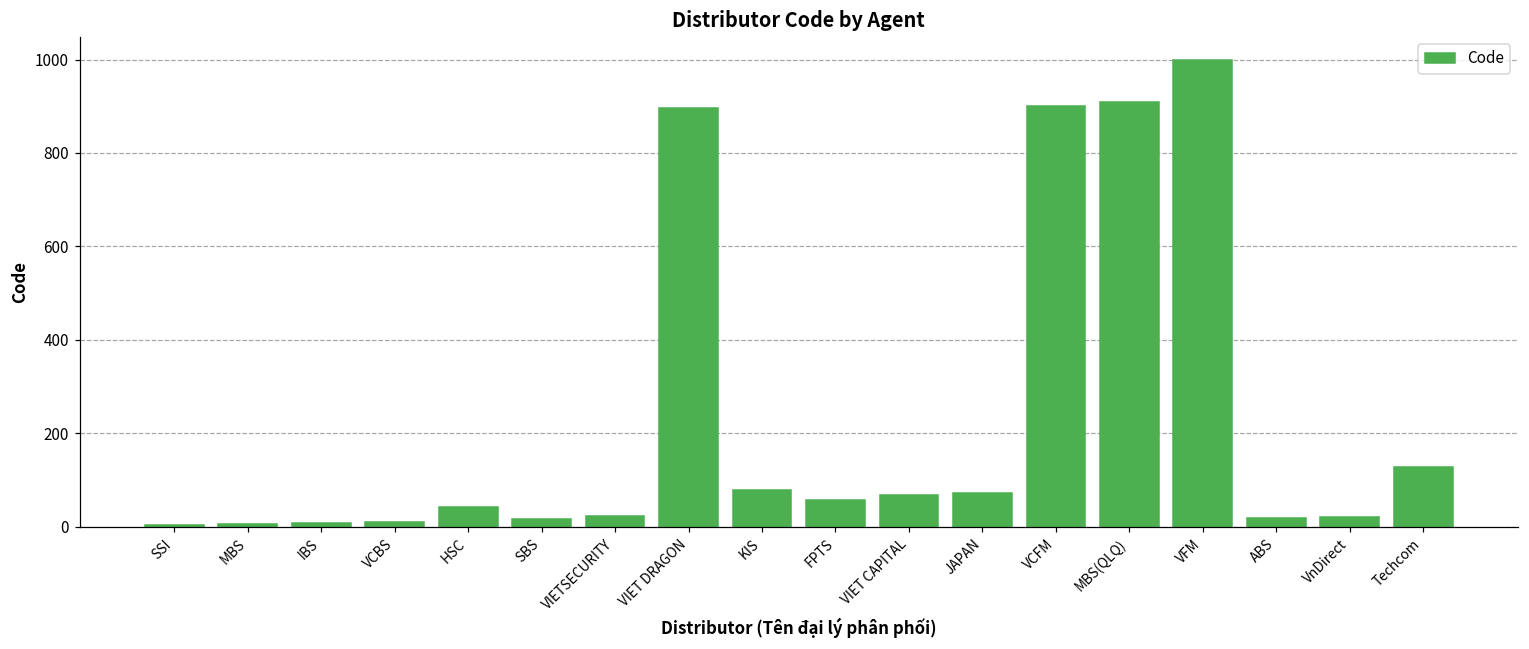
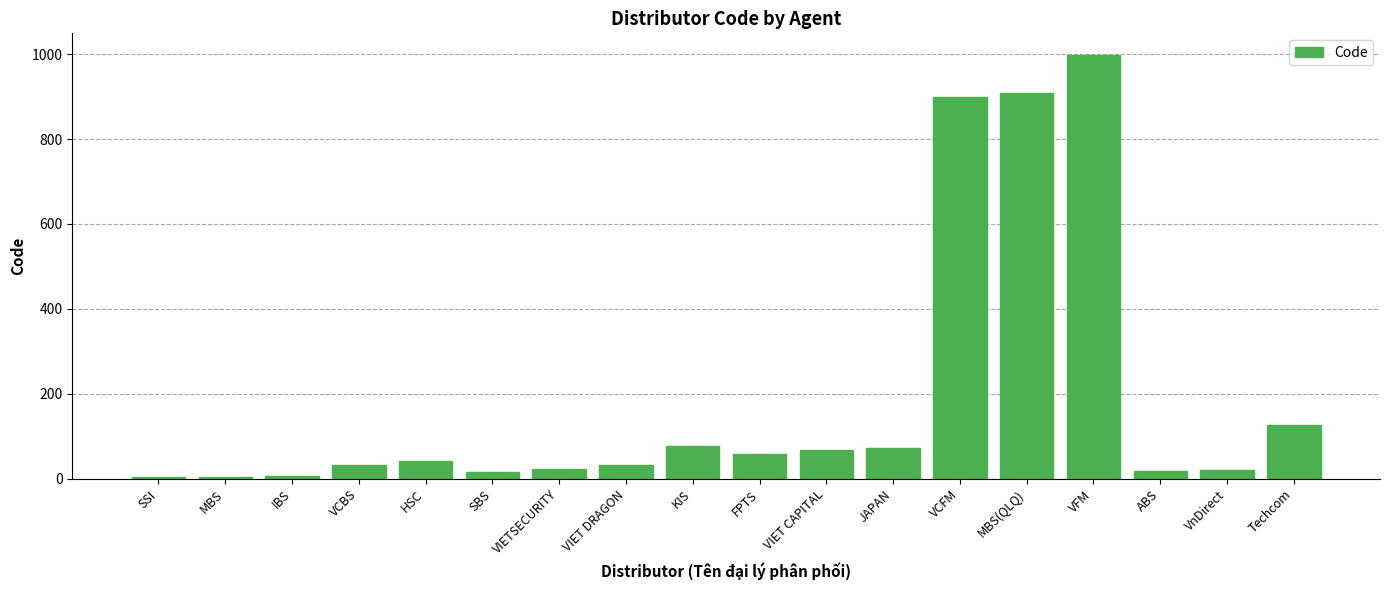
  {
    "IBS": 10,
-   "VCBS": 10,
+   "VCBS": 30,
    "HSC": 40,
    "SBS": 20,
    "VIETSECURITY": 20,
-   "VIET DRAGON": 900,
+   "VIET DRAGON": 30,
    "KIS": 80,
    "FPTS": 60,
    "VIET CAPITAL": 70,
    "JAPAN": 70,
    "VCFM": 900,
    "MBS(QLQ)": 910,
    "VFM": 1000,
    "ABS": 20,
    "VnDirect": 20,
    "Techcom": 130
  }
